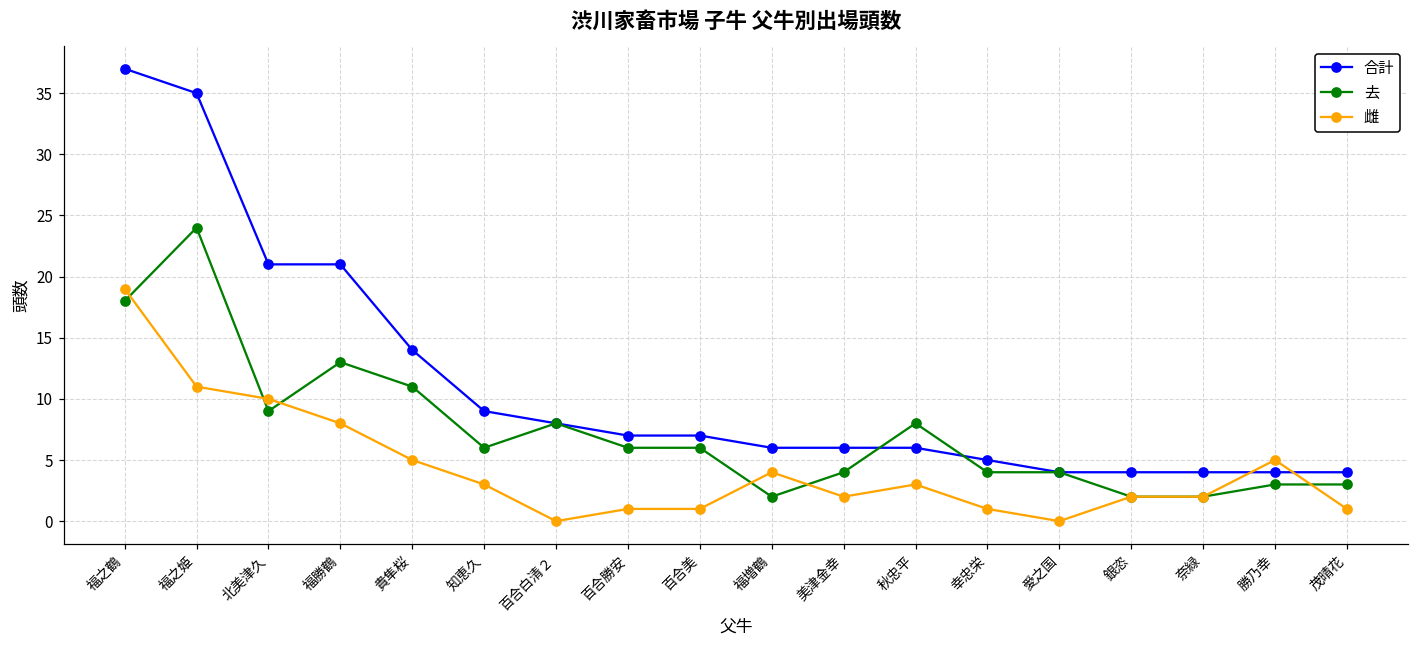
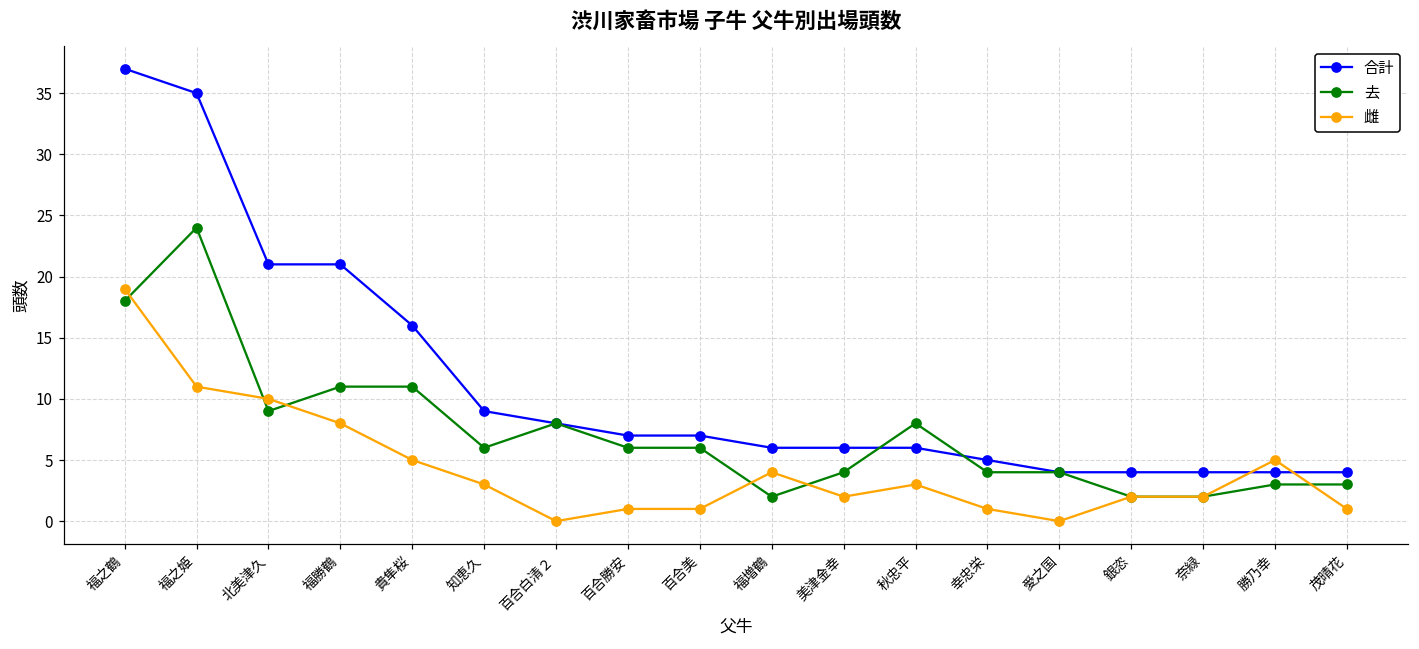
  {
    "合計": {
      "福之鶴": 37,
      "福之姫": 35,
      "北美津久": 21,
      "福勝鶴": 21,
-     "貴隼桜": 14,
+     "貴隼桜": 16,
      "知恵久": 9,
      "百合勝安": 7,
      "百合美": 7,
      "福増鶴": 6,
      "美津金幸": 6,
      "秋忠平": 6,
      "幸忠栄": 5,
      "銀恣": 4,
      "奈緑": 4,
      "勝乃幸": 4,
      "茂晴花": 4
    },
    "去": {
      "福之鶴": 18,
      "福之姫": 24,
      "北美津久": 9,
-     "福勝鶴": 13,
+     "福勝鶴": 11,
      "貴隼桜": 11,
      "知恵久": 6,
      "百合勝安": 6,
      "百合美": 6,
      "福増鶴": 2,
      "美津金幸": 4,
      "秋忠平": 8,
      "幸忠栄": 4,
      "勝乃幸": 3,
      "茂晴花": 3
    },
    "雌": {
      "福之鶴": 19,
      "福之姫": 11,
      "北美津久": 10,
      "福勝鶴": 8,
      "貴隼桜": 5,
      "知恵久": 3,
      "百合白清２": 0,
      "百合勝安": 1,
      "百合美": 1,
      "福増鶴": 4,
      "美津金幸": 2,
      "秋忠平": 3,
      "幸忠栄": 1,
      "愛之国": 0,
      "勝乃幸": 5,
      "茂晴花": 1
    }
  }
